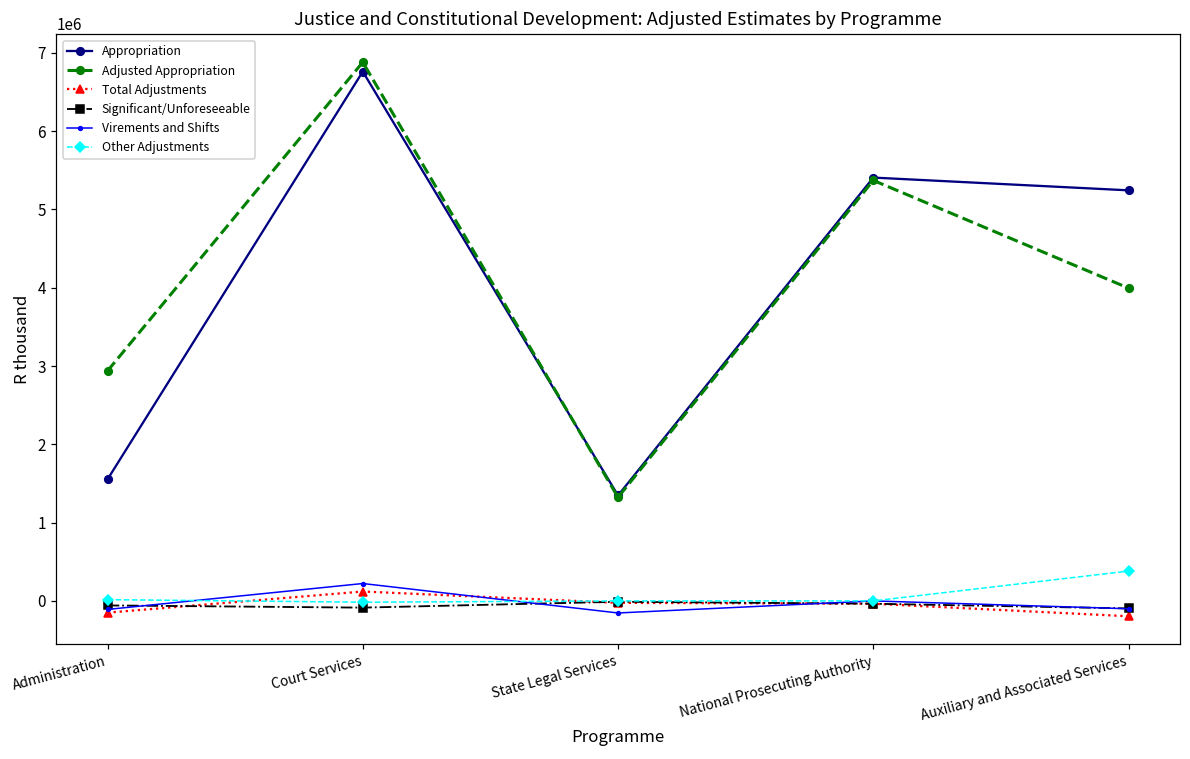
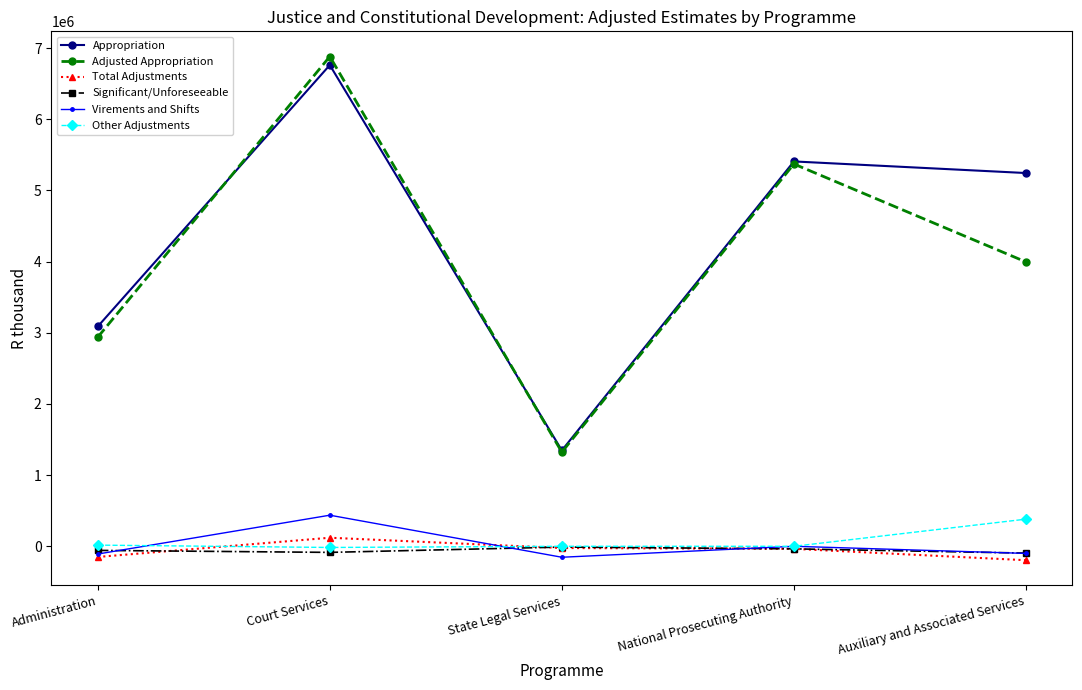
  {
    "Appropriation": {
-     "Administration": 1600000,
+     "Administration": 3100000,
      "Court Services": 6800000,
      "National Prosecuting Authority": 5400000,
      "Auxiliary and Associated Services": 5200000
    },
    "Adjusted Appropriation": {
      "Administration": 2900000,
      "Court Services": 6900000,
      "National Prosecuting Authority": 5400000,
      "Auxiliary and Associated Services": 4000000
    },
    "Total Adjustments": {
      "Administration": -100000,
      "Court Services": 100000,
      "Auxiliary and Associated Services": -200000
    },
    "Significant/Unforeseeable": {
      "Administration": -100000,
      "Court Services": -100000
    },
    "Virements and Shifts": {
      "Administration": -100000,
-     "Court Services": 200000,
+     "Court Services": 400000,
      "State Legal Services": -200000
    },
    "Other Adjustments": {
      "Administration": 0,
      "Court Services": 0,
      "Auxiliary and Associated Services": 400000
    }
  }
